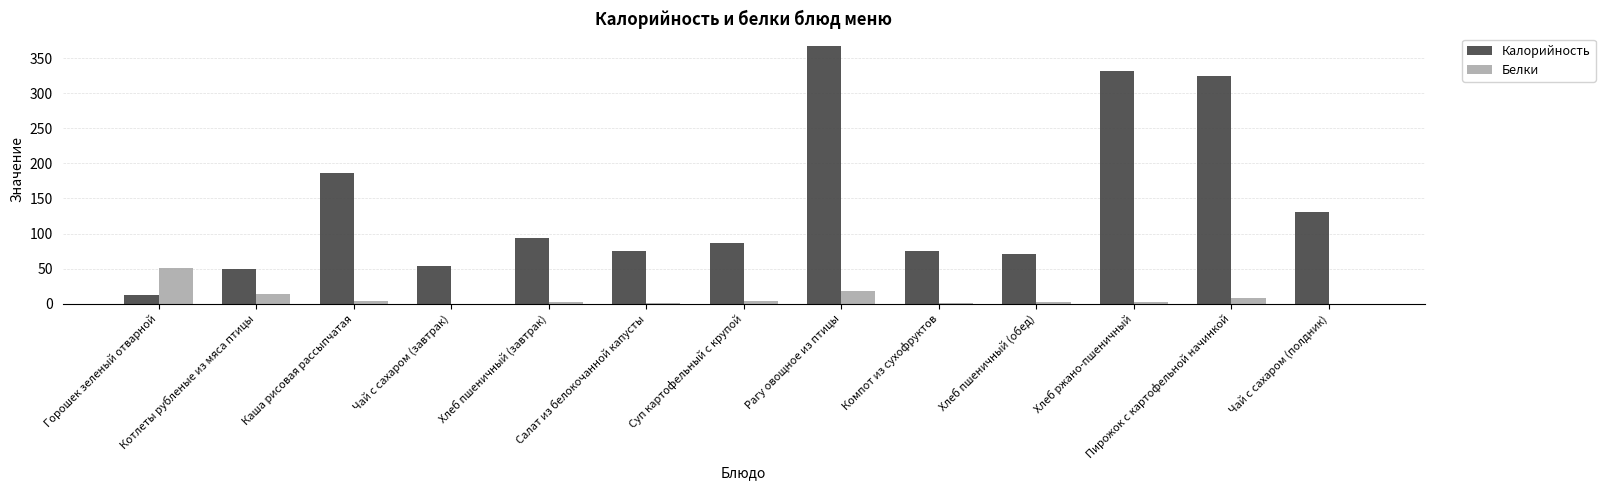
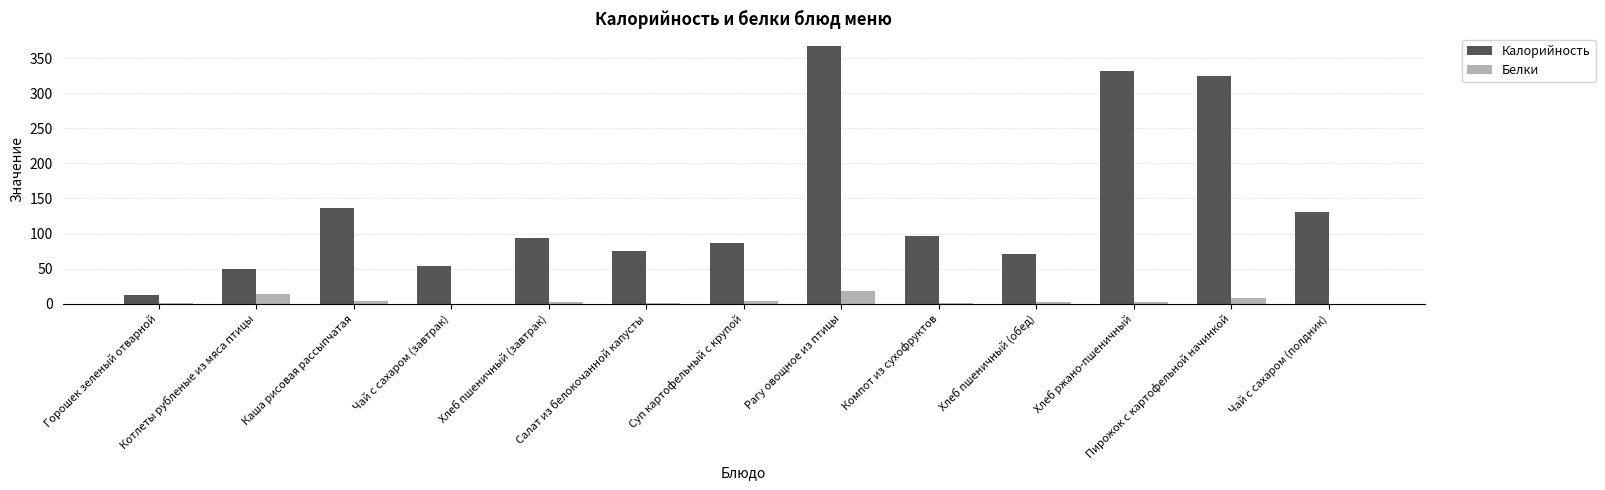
  {
    "Калорийность": {
      "Горошек зеленый отварной": 10,
      "Котлеты рубленые из мяса птицы": 50,
-     "Каша рисовая рассыпчатая": 190,
+     "Каша рисовая рассыпчатая": 140,
      "Чай с сахаром (завтрак)": 50,
      "Хлеб пшеничный (завтрак)": 90,
      "Салат из белокочанной капусты": 70,
      "Суп картофельный с крупой": 90,
      "Рагу овощное из птицы": 370,
-     "Компот из сухофруктов": 70,
+     "Компот из сухофруктов": 100,
      "Хлеб пшеничный (обед)": 70,
      "Хлеб ржано-пшеничный": 330,
      "Пирожок с картофельной начинкой": 320,
      "Чай с сахаром (полдник)": 130
    },
    "Белки": {
-     "Горошек зеленый отварной": 50,
+     "Горошек зеленый отварной": 0,
      "Котлеты рубленые из мяса птицы": 10,
      "Каша рисовая рассыпчатая": 0,
      "Суп картофельный с крупой": 0,
      "Рагу овощное из птицы": 20,
      "Пирожок с картофельной начинкой": 10
    }
  }
